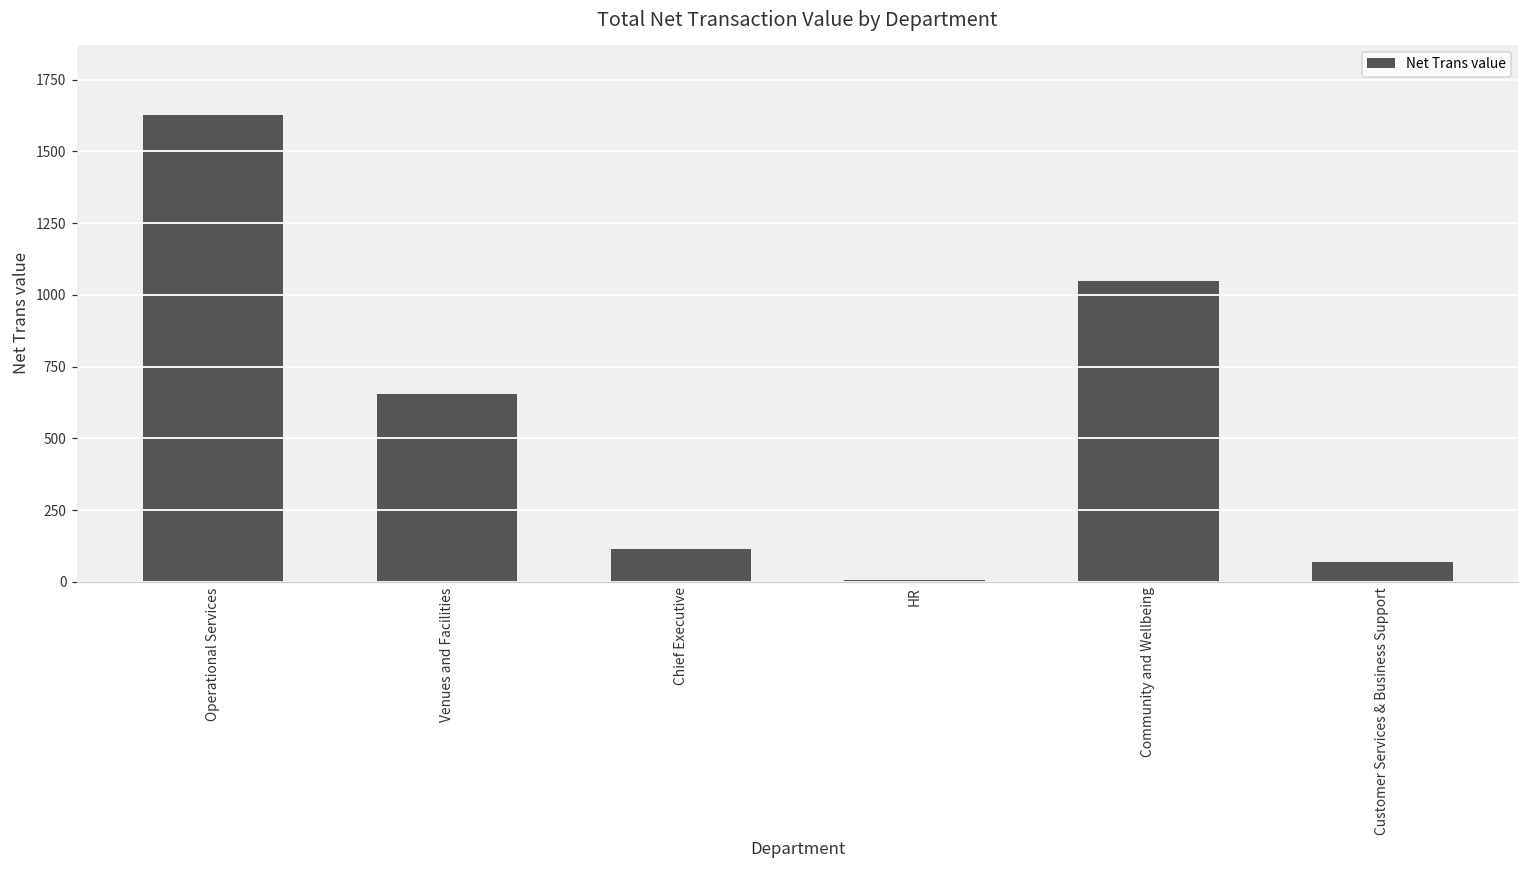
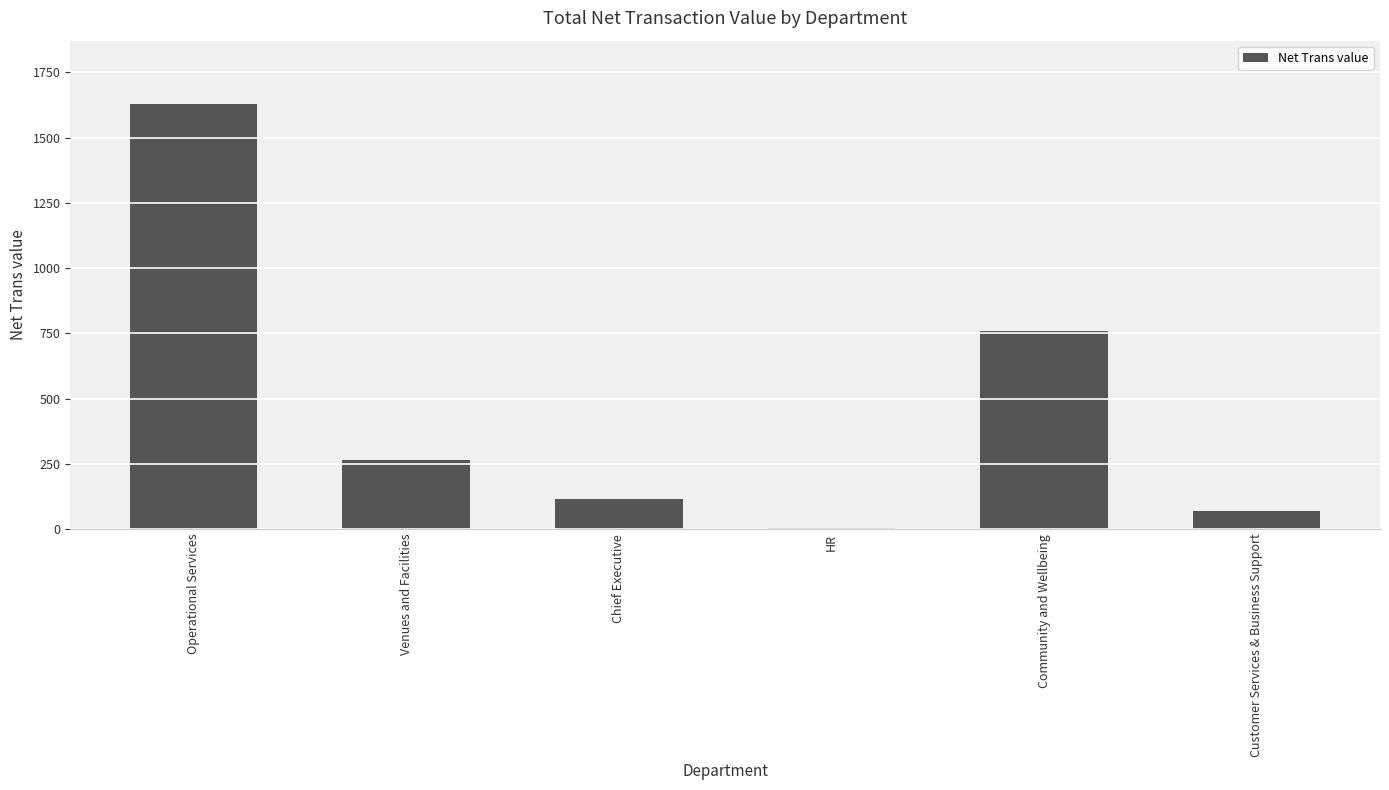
  {
    "Operational Services": 1630,
-   "Venues and Facilities": 650,
+   "Venues and Facilities": 260,
    "Chief Executive": 110,
-   "Community and Wellbeing": 1050,
+   "Community and Wellbeing": 760,
    "Customer Services & Business Support": 70
  }
